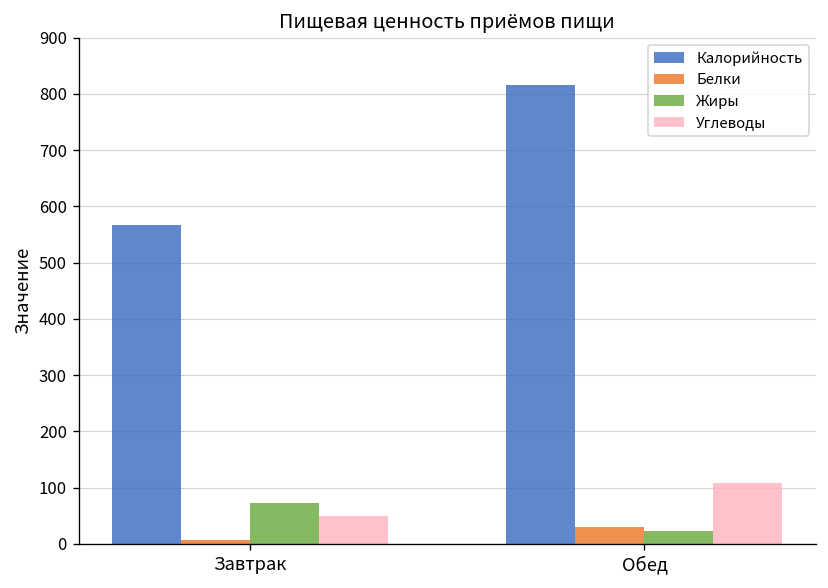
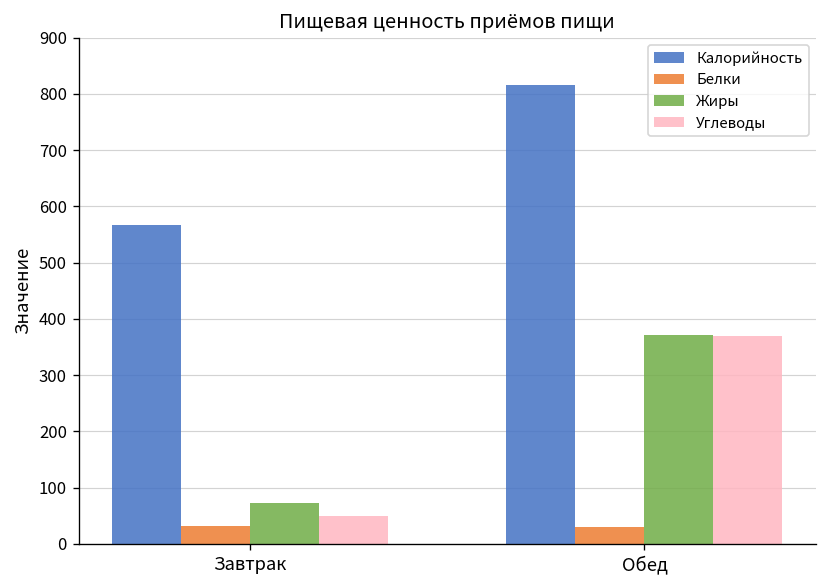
  {
    "Калорийность": {
      "Завтрак": 570,
      "Обед": 820
    },
    "Белки": {
-     "Завтрак": 10,
+     "Завтрак": 30,
      "Обед": 30
    },
    "Жиры": {
      "Завтрак": 70,
-     "Обед": 20
+     "Обед": 370
    },
    "Углеводы": {
      "Завтрак": 50,
-     "Обед": 110
+     "Обед": 370
    }
  }
